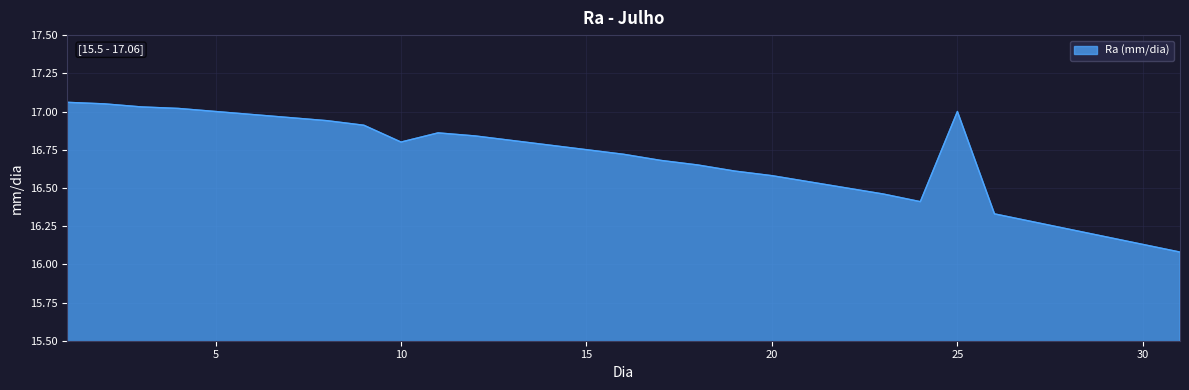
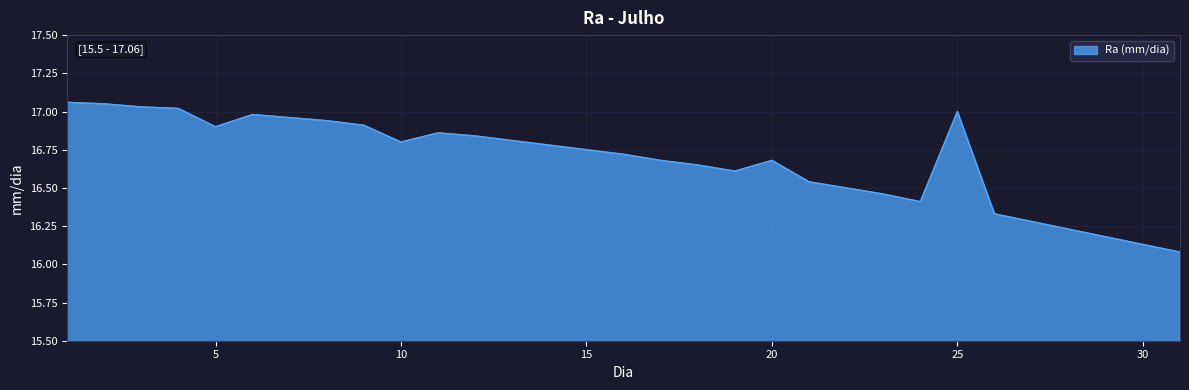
  {
-   "5": 17.0,
+   "5": 16.9,
    "10": 16.80,
    "15": 16.75,
-   "20": 16.58,
+   "20": 16.68,
    "25": 17.00,
    "30": 16.13
  }
